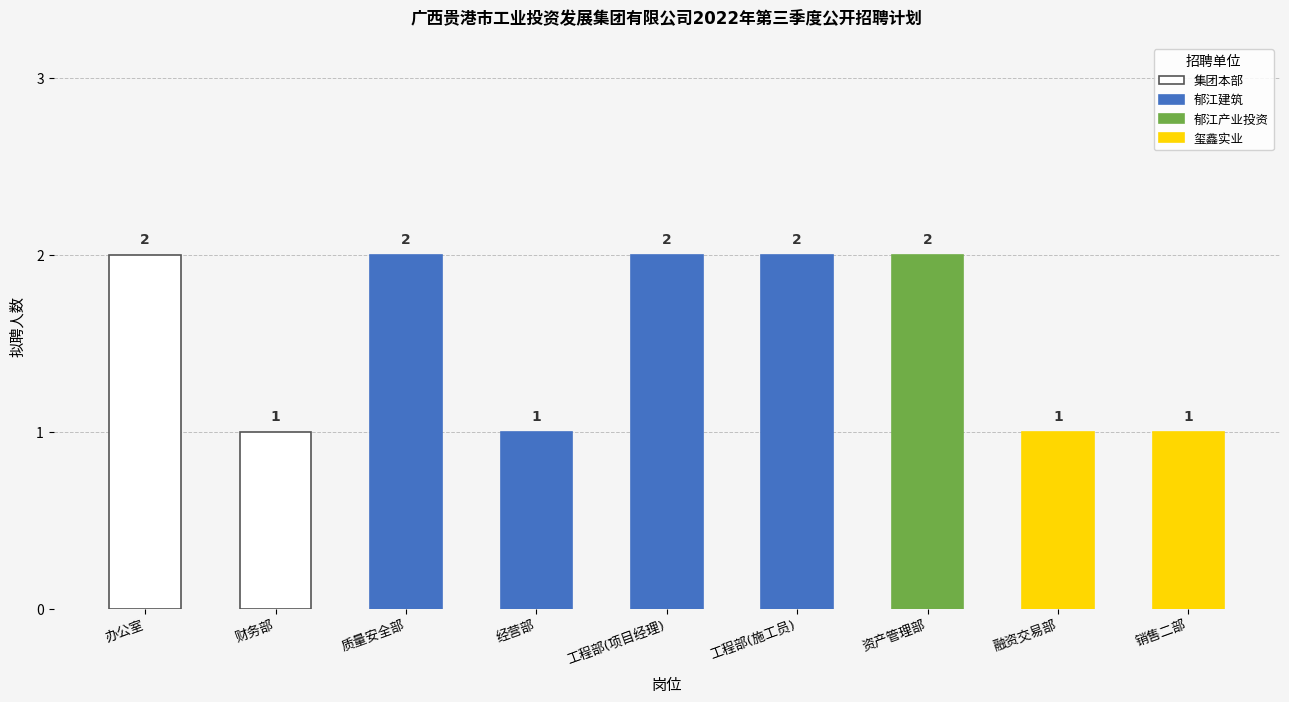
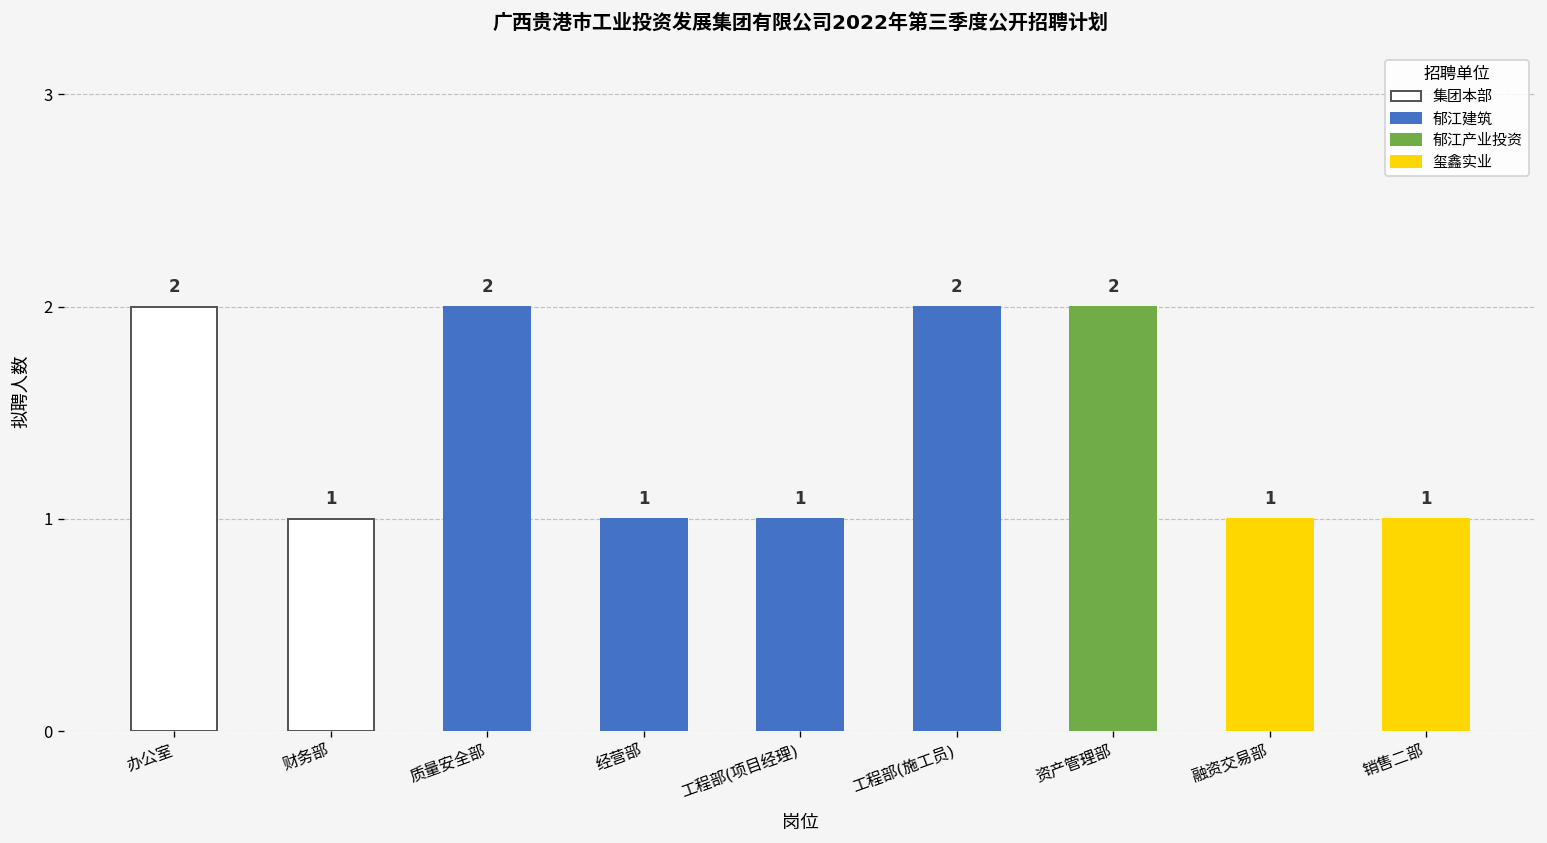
  {
    "办公室": 2,
    "财务部": 1,
    "质量安全部": 2,
    "经营部": 1,
-   "工程部(项目经理)": 2,
+   "工程部(项目经理)": 1,
    "工程部(施工员)": 2,
    "资产管理部": 2,
    "融资交易部": 1,
    "销售二部": 1
  }
